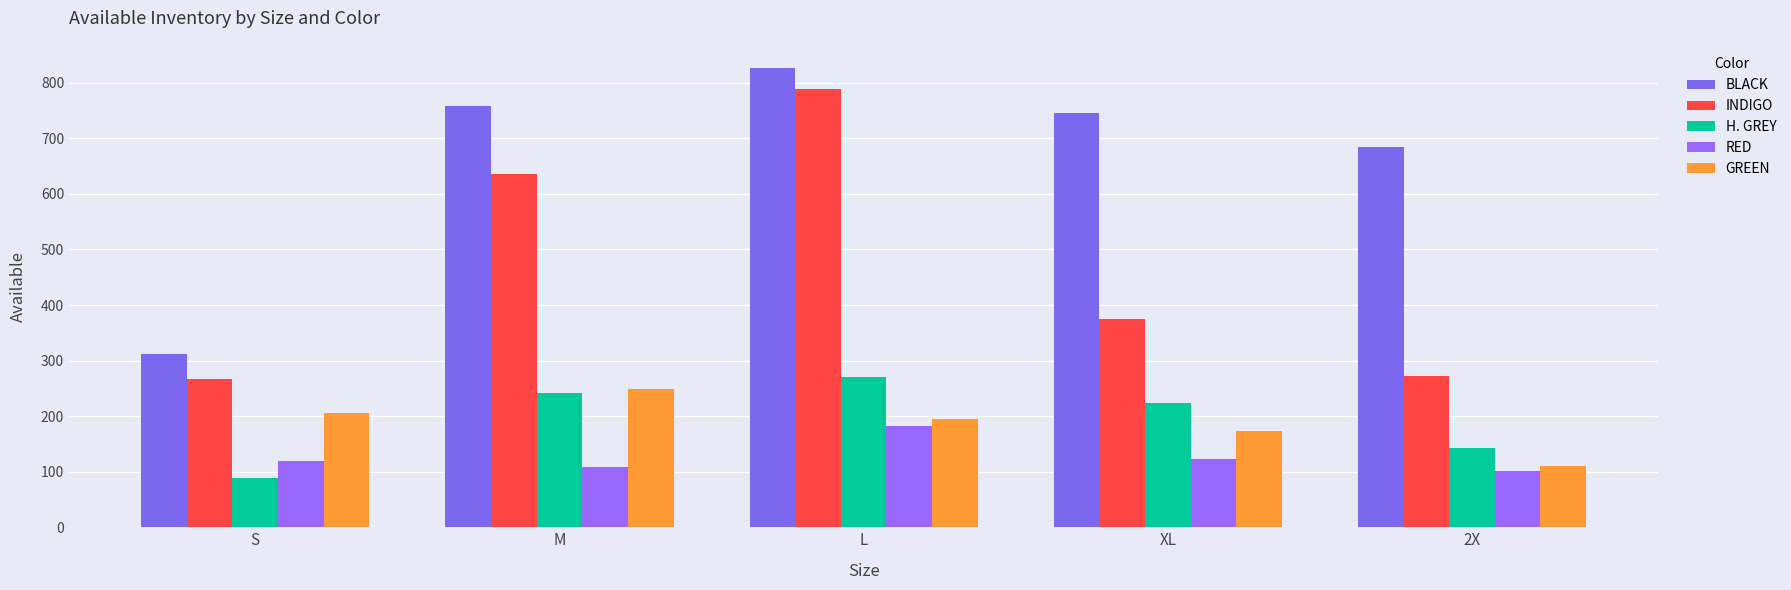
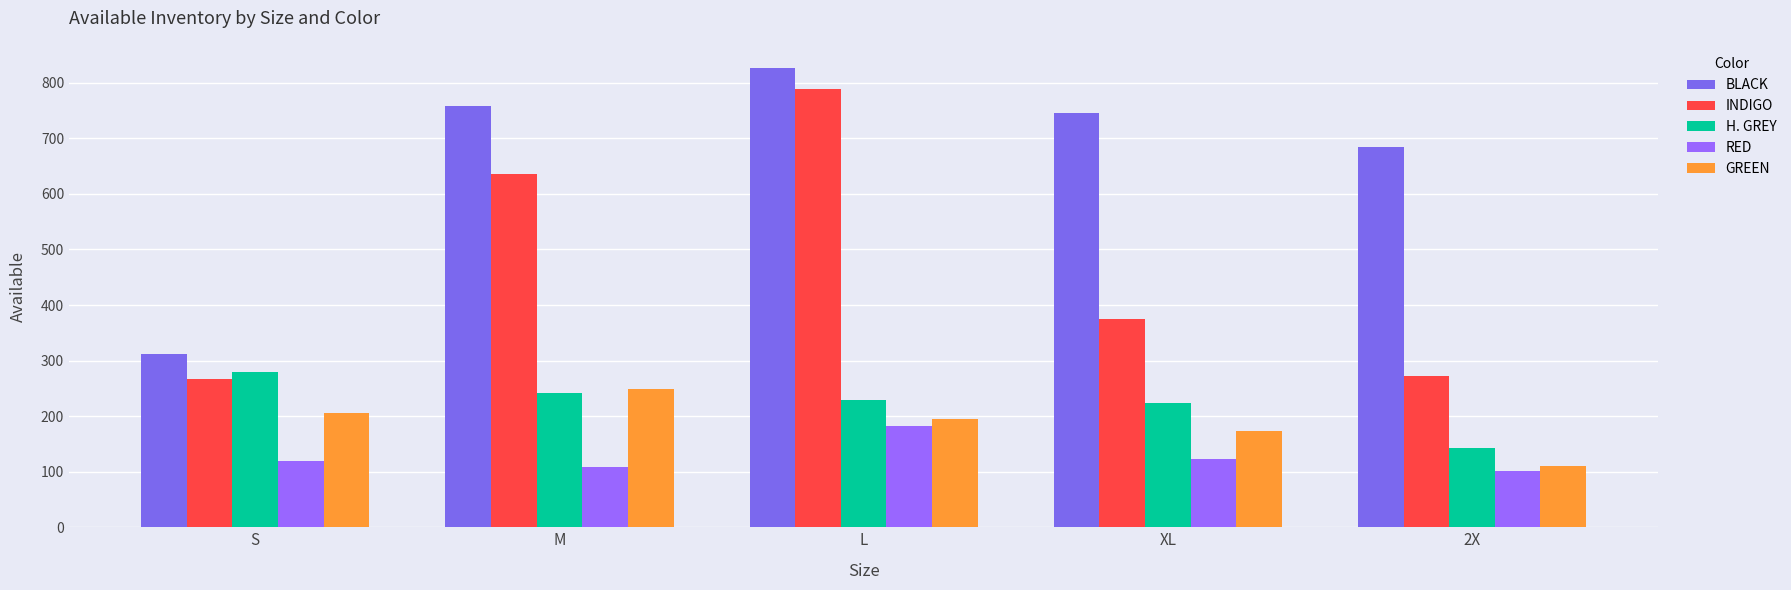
  {
    "INDIGO": {
      "S": 270,
      "M": 640,
      "L": 790,
      "XL": 370,
      "2X": 270
    },
    "H. GREY": {
-     "S": 90,
+     "S": 280,
      "M": 240,
-     "L": 270,
+     "L": 230,
      "XL": 220,
      "2X": 140
    },
    "GREEN": {
      "S": 210,
      "M": 250,
      "L": 200,
      "XL": 170,
      "2X": 110
    }
  }
